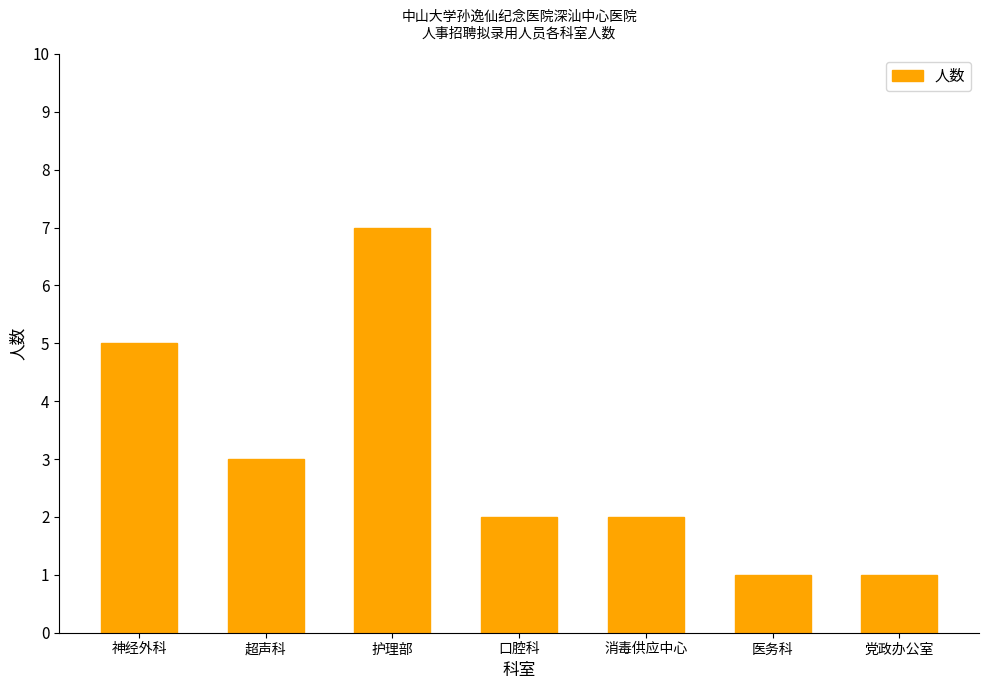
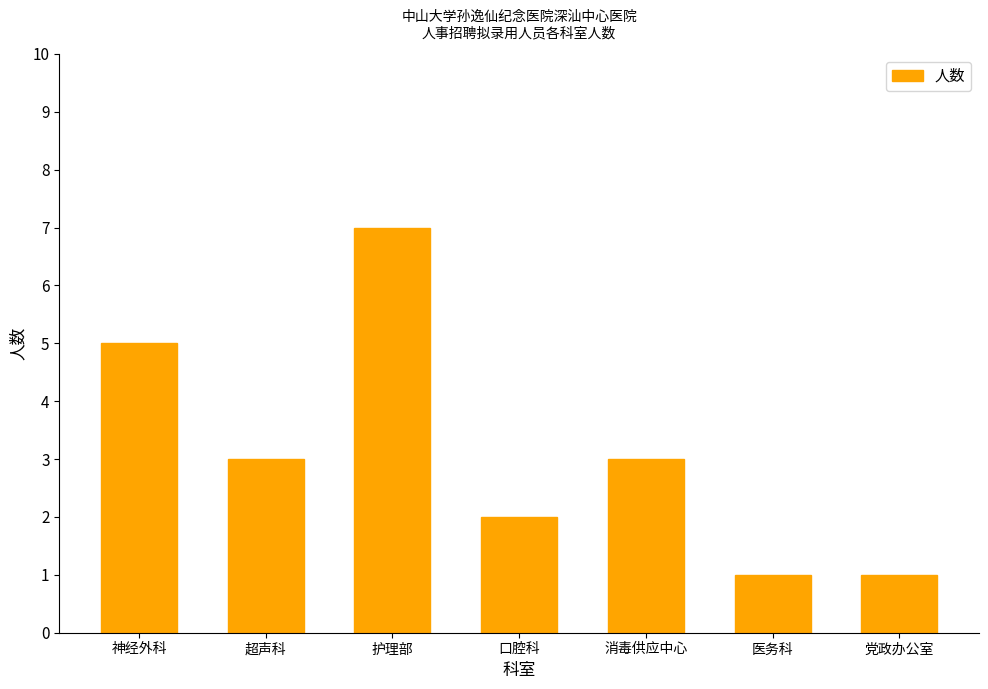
  {
    "神经外科": 5,
    "超声科": 3,
    "护理部": 7,
    "口腔科": 2,
-   "消毒供应中心": 2,
+   "消毒供应中心": 3,
    "医务科": 1,
    "党政办公室": 1
  }
